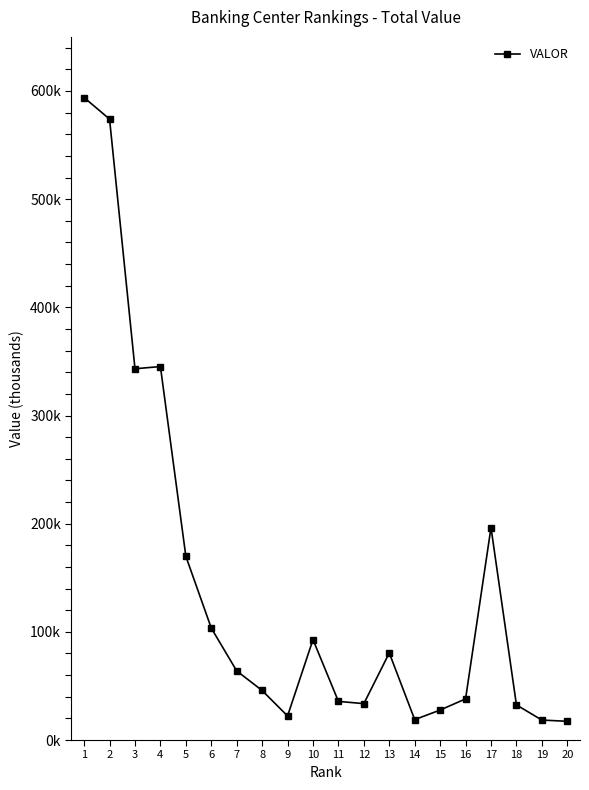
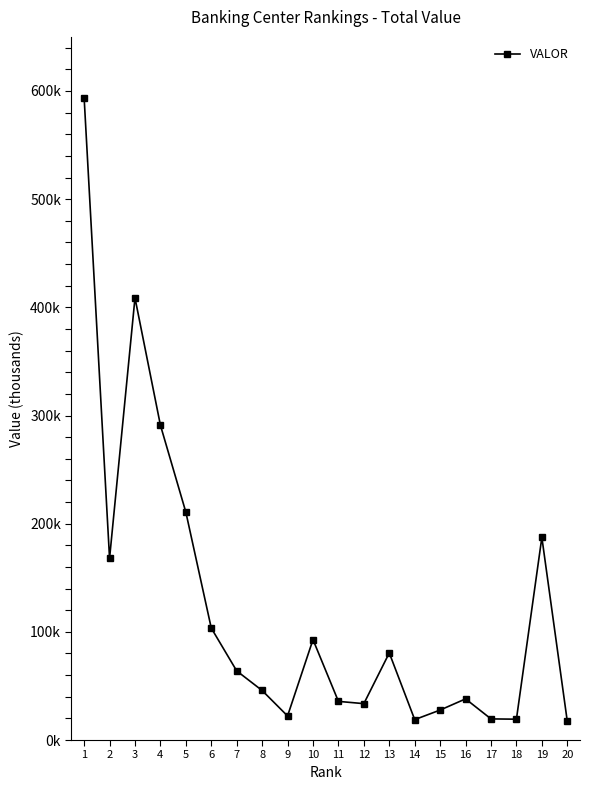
  {
    "1": 594000,
-   "2": 574000,
-   "3": 343000,
-   "4": 345000,
-   "5": 170000,
+   "2": 168000,
+   "3": 409000,
+   "4": 291000,
+   "5": 211000,
    "6": 103000,
    "7": 64000,
    "8": 46000,
    "9": 22000,
    "10": 93000,
    "11": 36000,
    "12": 34000,
    "13": 81000,
    "14": 19000,
    "15": 28000,
    "16": 38000,
-   "17": 196000,
-   "18": 32000,
-   "19": 18000,
+   "17": 20000,
+   "18": 19000,
+   "19": 187000,
    "20": 17000
  }
